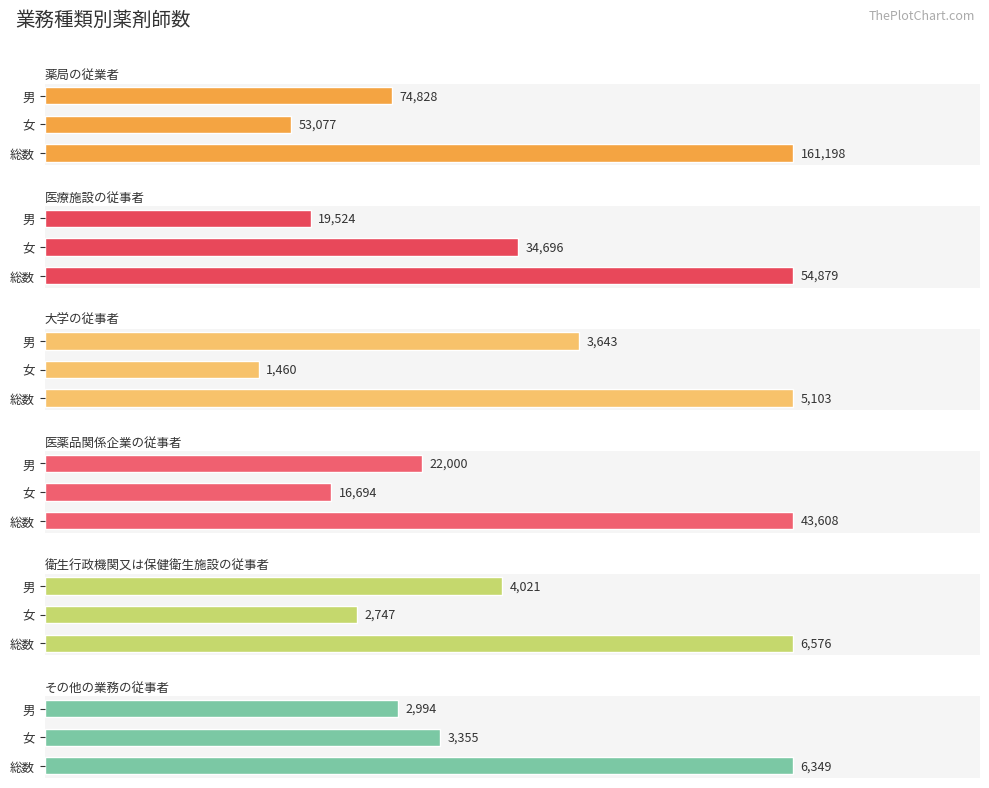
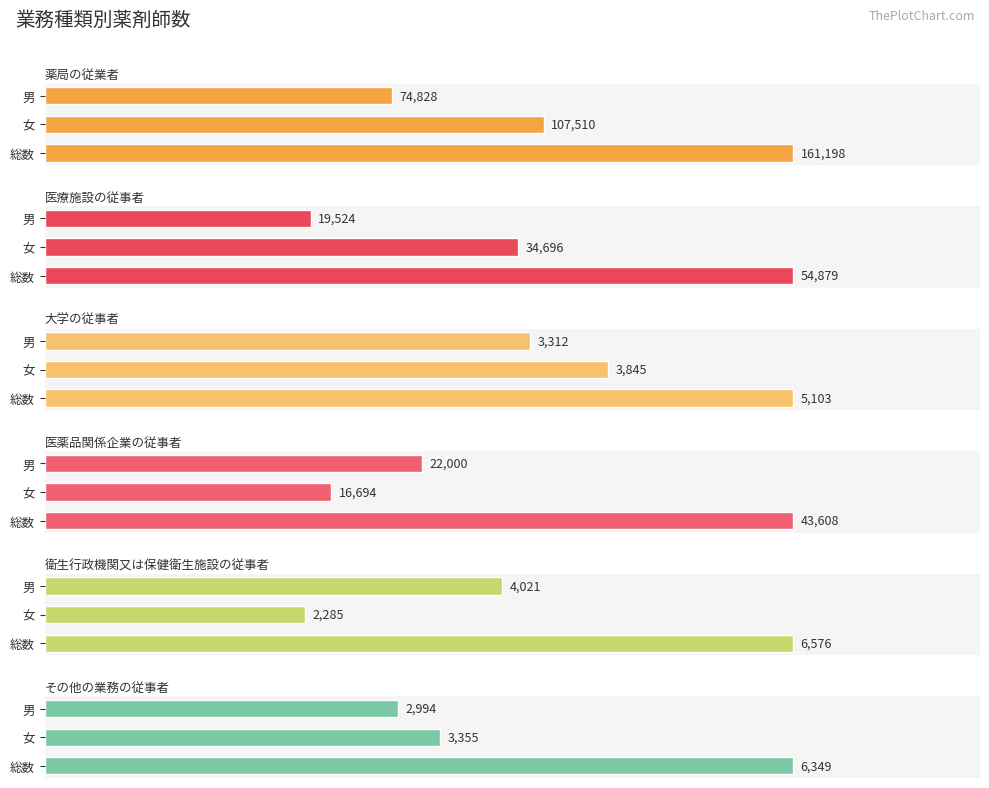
  {
    "薬局の従業者": {
      "男": "74,828",
-     "女": "53,077",
+     "女": "107,510",
      "総数": "161,198"
    },
    "医療施設の従事者": {
      "男": "19,524",
      "女": "34,696",
      "総数": "54,879"
    },
    "大学の従事者": {
-     "男": "3,643",
-     "女": "1,460",
+     "男": "3,312",
+     "女": "3,845",
      "総数": "5,103"
    },
    "医薬品関係企業の従事者": {
      "男": "22,000",
      "女": "16,694",
      "総数": "43,608"
    },
    "衛生行政機関又は保健衛生施設の従事者": {
      "男": "4,021",
-     "女": "2,747",
+     "女": "2,285",
      "総数": "6,576"
    },
    "その他の業務の従事者": {
      "男": "2,994",
      "女": "3,355",
      "総数": "6,349"
    }
  }
